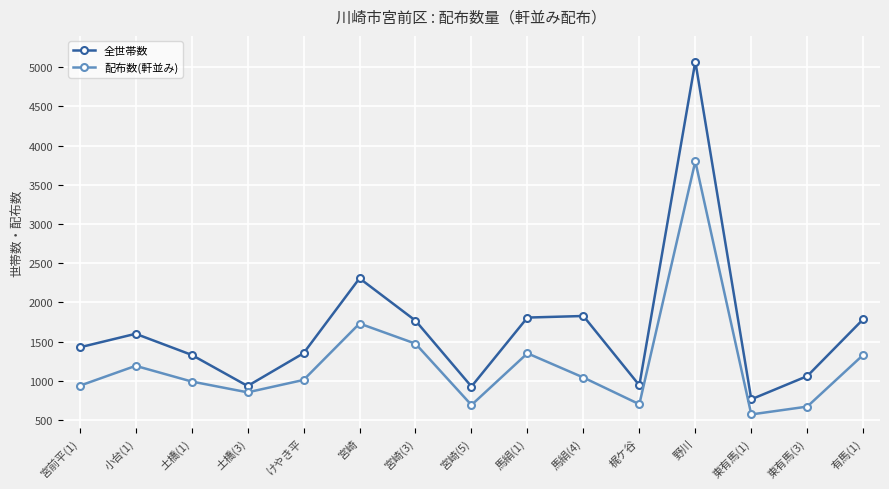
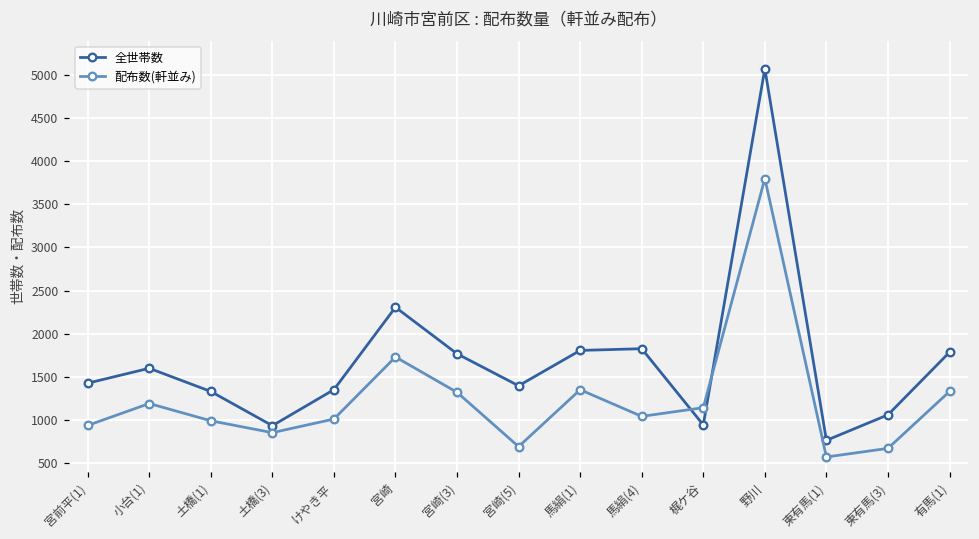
  {
    "全世帯数": {
      "宮前平(1)": 1400,
      "小台(1)": 1600,
      "土橋(1)": 1300,
      "土橋(3)": 900,
      "けやき平": 1400,
      "宮崎": 2300,
      "宮崎(3)": 1800,
-     "宮崎(5)": 900,
+     "宮崎(5)": 1400,
      "馬絹(1)": 1800,
      "馬絹(4)": 1800,
      "梶ケ谷": 900,
      "野川": 5100,
      "東有馬(1)": 800,
      "東有馬(3)": 1100,
      "有馬(1)": 1800
    },
    "配布数(軒並み)": {
      "宮前平(1)": 900,
      "小台(1)": 1200,
      "土橋(1)": 1000,
      "土橋(3)": 900,
      "けやき平": 1000,
      "宮崎": 1700,
-     "宮崎(3)": 1500,
+     "宮崎(3)": 1300,
      "宮崎(5)": 700,
      "馬絹(1)": 1400,
      "馬絹(4)": 1000,
-     "梶ケ谷": 700,
+     "梶ケ谷": 1100,
      "野川": 3800,
      "東有馬(1)": 600,
      "東有馬(3)": 700,
      "有馬(1)": 1300
    }
  }
